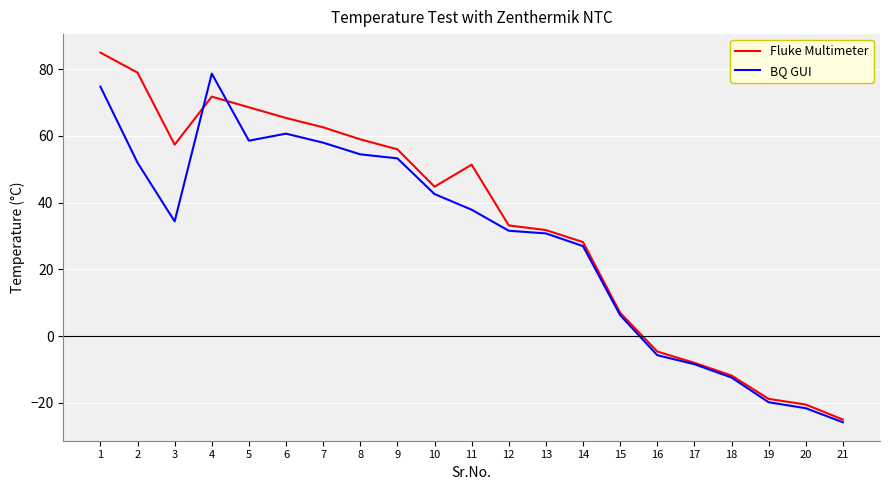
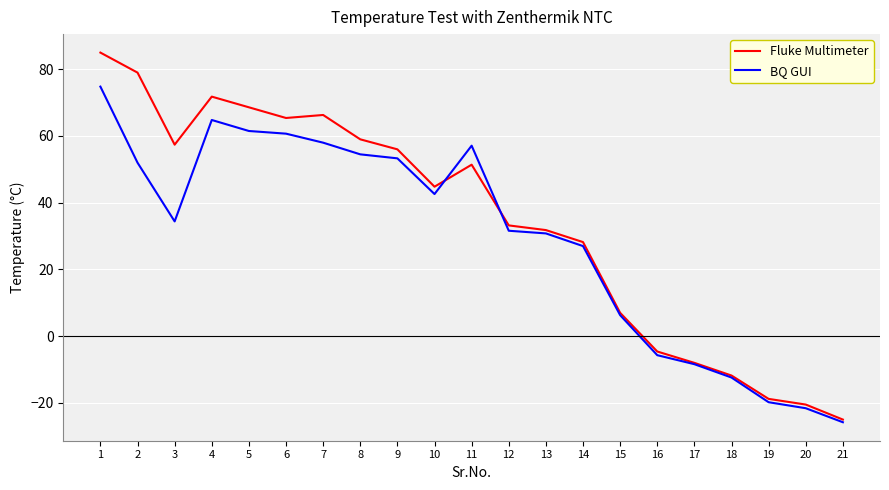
  {
    "Fluke Multimeter": {
      "1": 85,
      "2": 79,
      "3": 57,
      "4": 72,
      "5": 69,
      "6": 65,
-     "7": 63,
+     "7": 66,
      "8": 59,
      "9": 56,
      "10": 45,
      "11": 51,
      "12": 33,
      "13": 32,
      "14": 28,
      "16": -5,
      "19": -19,
      "20": -21,
      "21": -25
    },
    "BQ GUI": {
      "1": 75,
      "2": 52,
      "3": 34,
-     "4": 79,
-     "5": 59,
+     "4": 65,
+     "5": 62,
      "6": 61,
      "7": 58,
      "8": 55,
      "9": 53,
      "10": 43,
-     "11": 38,
+     "11": 57,
      "12": 32,
      "13": 31,
      "14": 27,
      "16": -6,
      "19": -20,
      "20": -22,
      "21": -26
    }
  }
